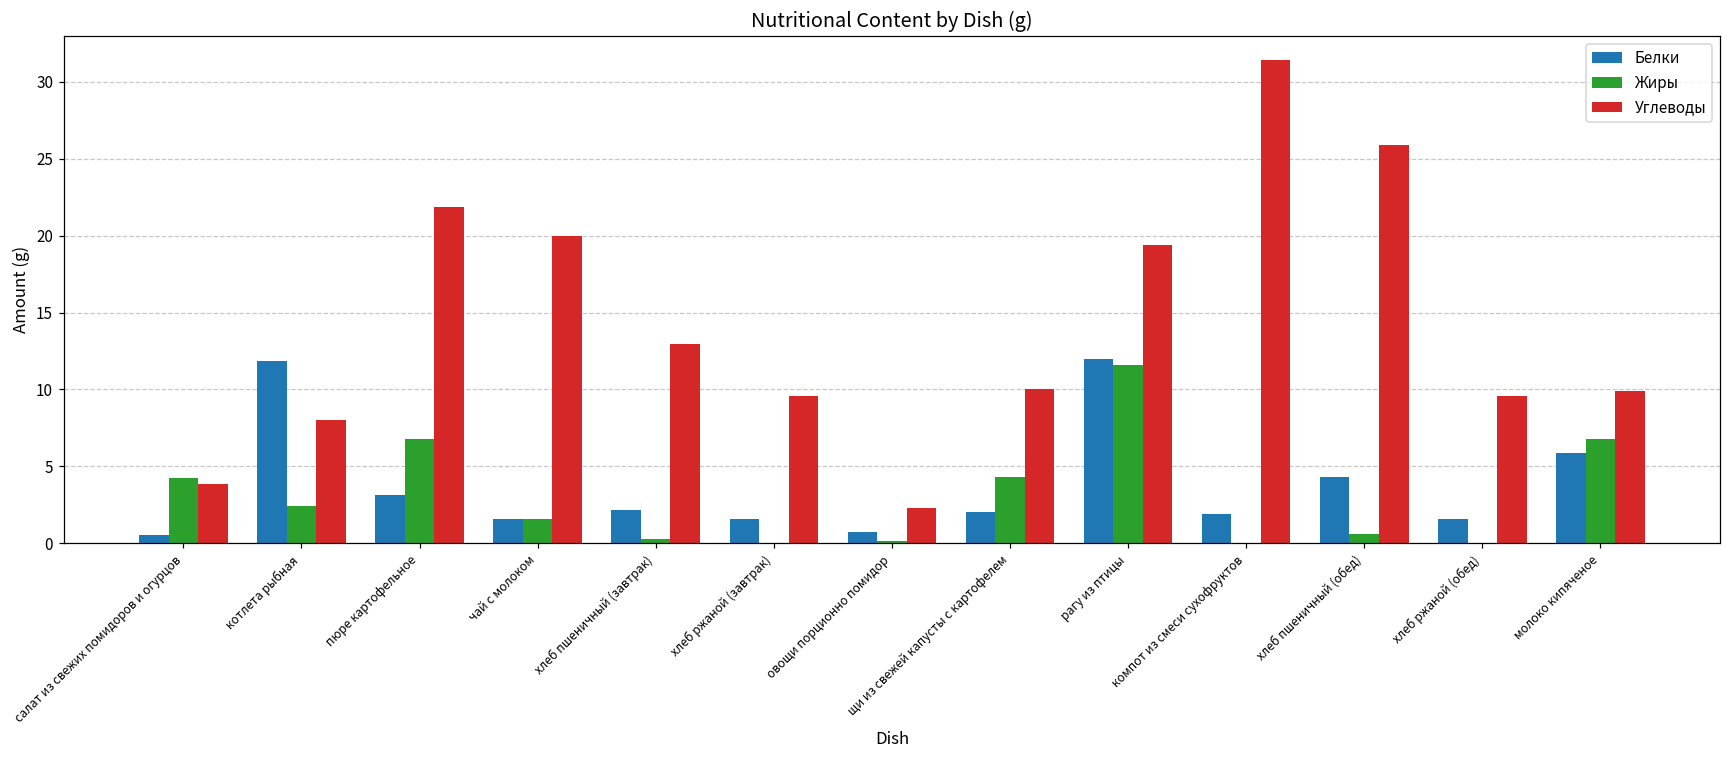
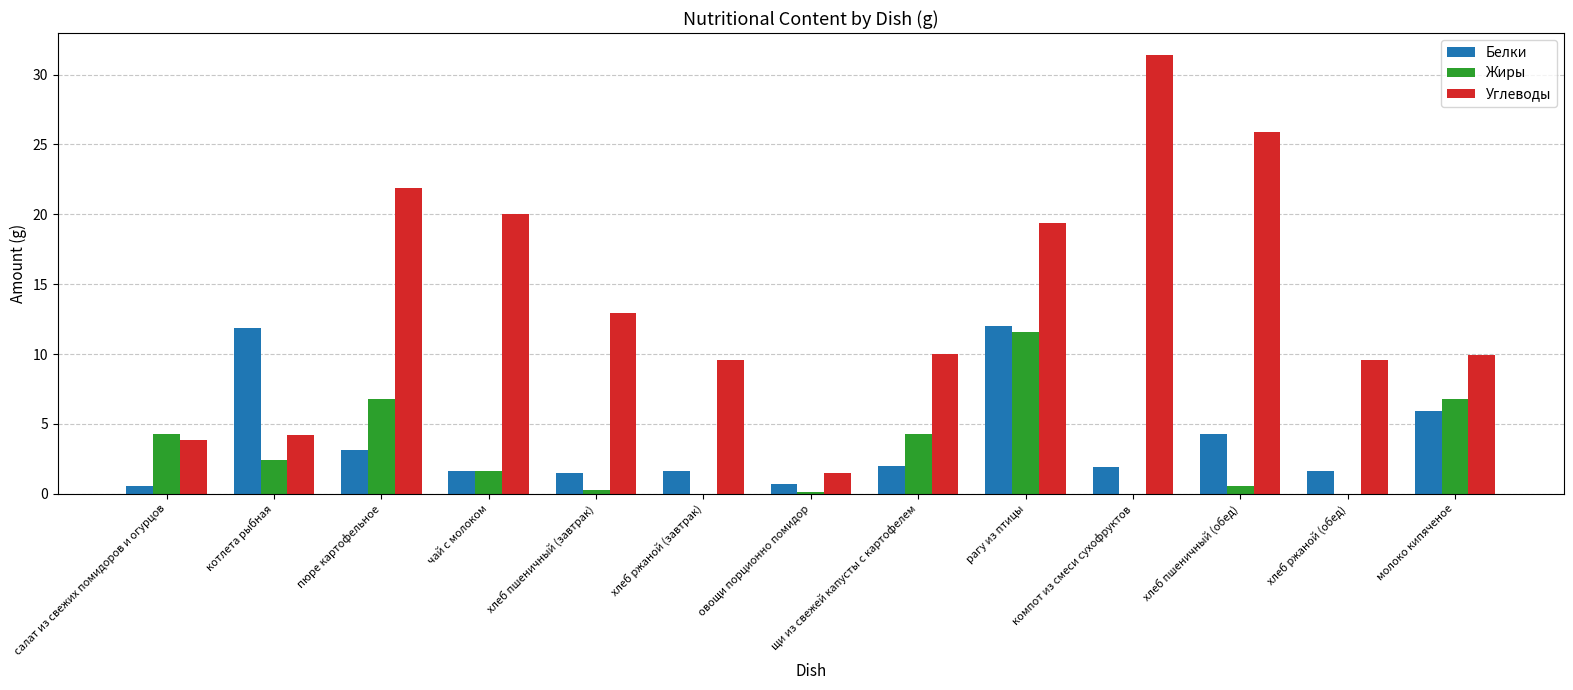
  {
    "Белки": {
      "салат из свежих помидоров и огурцов": 0.5,
      "котлета рыбная": 11.8,
      "пюре картофельное": 3.2,
      "чай с молоком": 1.6,
-     "хлеб пшеничный (завтрак)": 2.2,
+     "хлеб пшеничный (завтрак)": 1.5,
      "хлеб ржаной (завтрак)": 1.6,
      "овощи порционно помидор": 0.7,
      "щи из свежей капусты с картофелем": 2.0,
      "рагу из птицы": 12.0,
      "компот из смеси сухофруктов": 1.9,
      "хлеб пшеничный (обед)": 4.3,
      "хлеб ржаной (обед)": 1.6,
      "молоко кипяченое": 5.9
    },
    "Жиры": {
      "салат из свежих помидоров и огурцов": 4.3,
      "котлета рыбная": 2.4,
      "пюре картофельное": 6.8,
      "чай с молоком": 1.6,
      "хлеб пшеничный (завтрак)": 0.3,
      "хлеб ржаной (завтрак)": 0.0,
      "щи из свежей капусты с картофелем": 4.3,
      "рагу из птицы": 11.6,
      "компот из смеси сухофруктов": 0.0,
      "хлеб пшеничный (обед)": 0.6,
      "хлеб ржаной (обед)": 0.0,
      "молоко кипяченое": 6.8
    },
    "Углеводы": {
      "салат из свежих помидоров и огурцов": 3.9,
-     "котлета рыбная": 8.0,
+     "котлета рыбная": 4.2,
      "пюре картофельное": 21.9,
      "чай с молоком": 20.0,
      "хлеб пшеничный (завтрак)": 13.0,
      "хлеб ржаной (завтрак)": 9.6,
-     "овощи порционно помидор": 2.3,
+     "овощи порционно помидор": 1.5,
      "щи из свежей капусты с картофелем": 10.0,
      "рагу из птицы": 19.4,
      "компот из смеси сухофруктов": 31.4,
      "хлеб пшеничный (обед)": 25.9,
      "хлеб ржаной (обед)": 9.6,
      "молоко кипяченое": 9.9
    }
  }
